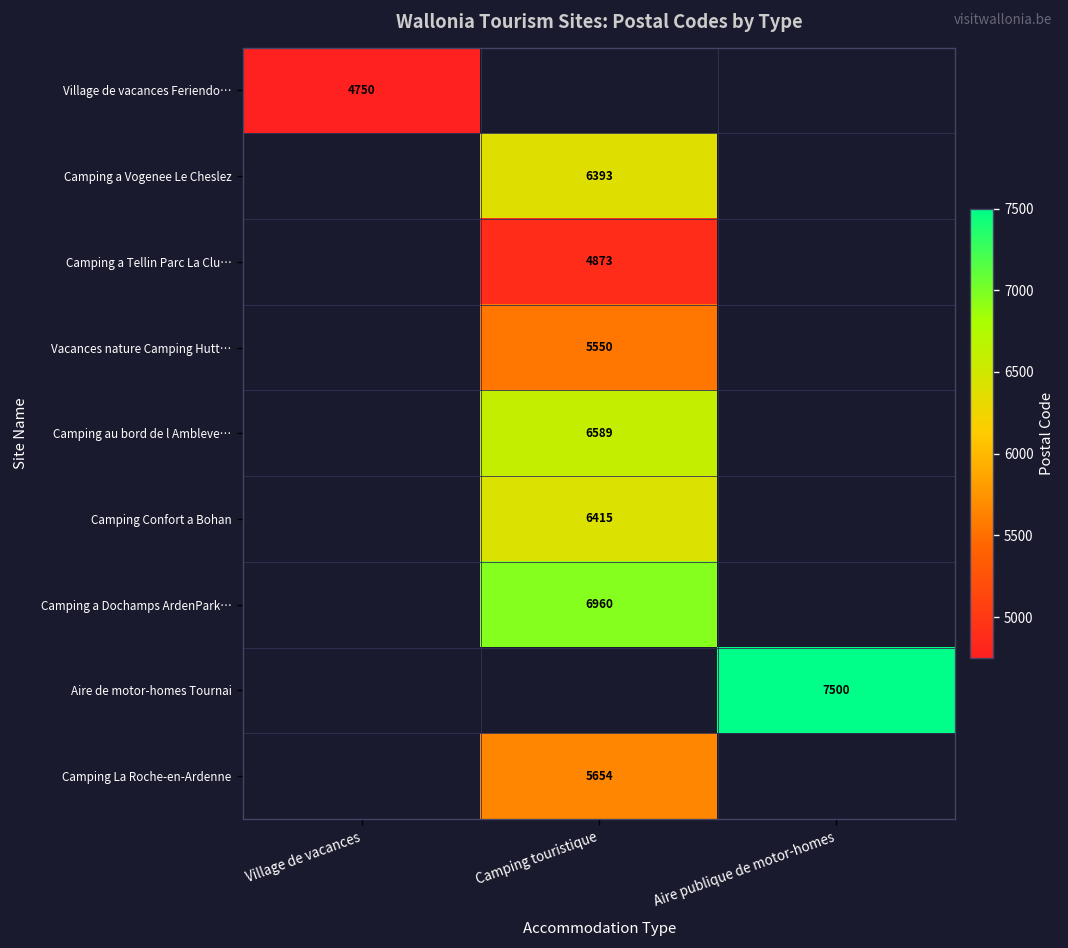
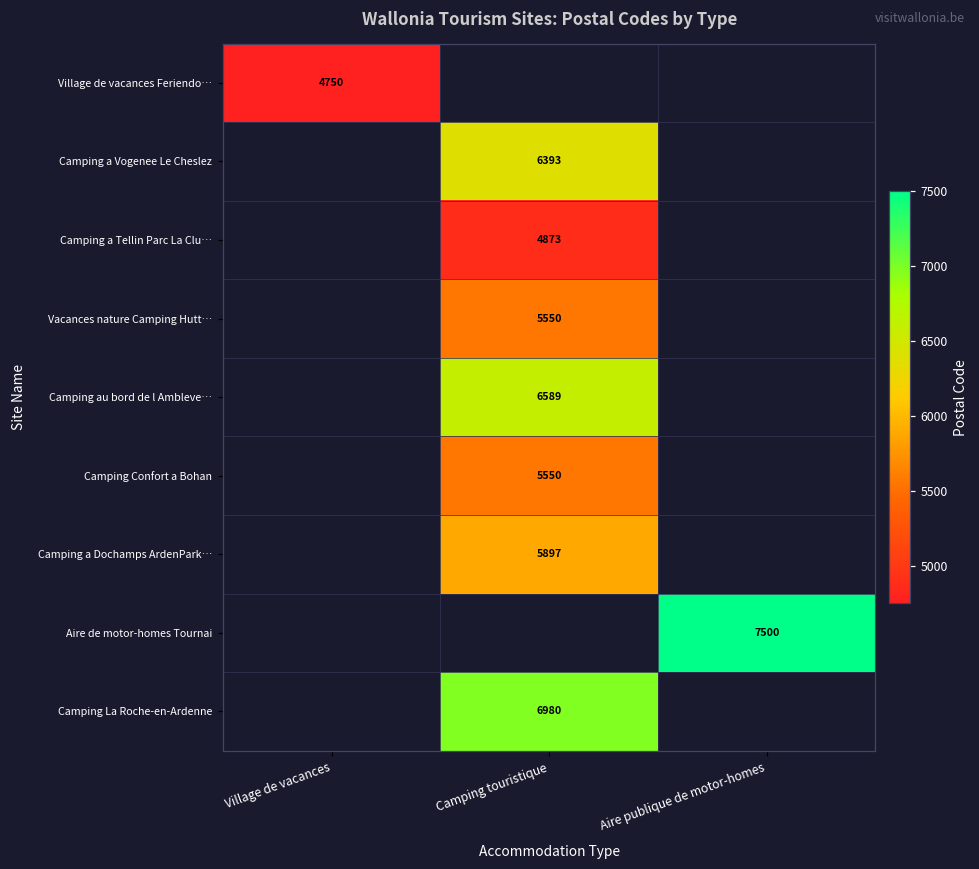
  {
    "Village de vacances Feriendo…": {
      "Village de vacances": 4750
    },
    "Camping a Vogenee Le Cheslez": {
      "Camping touristique": 6393
    },
    "Camping a Tellin Parc La Clu…": {
      "Camping touristique": 4873
    },
    "Vacances nature Camping Hutt…": {
      "Camping touristique": 5550
    },
    "Camping au bord de l Ambleve…": {
      "Camping touristique": 6589
    },
    "Camping Confort a Bohan": {
-     "Camping touristique": 6415
+     "Camping touristique": 5550
    },
    "Camping a Dochamps ArdenPark…": {
-     "Camping touristique": 6960
+     "Camping touristique": 5897
    },
    "Aire de motor-homes Tournai": {
      "Aire publique de motor-homes": 7500
    },
    "Camping La Roche-en-Ardenne": {
-     "Camping touristique": 5654
+     "Camping touristique": 6980
    }
  }
